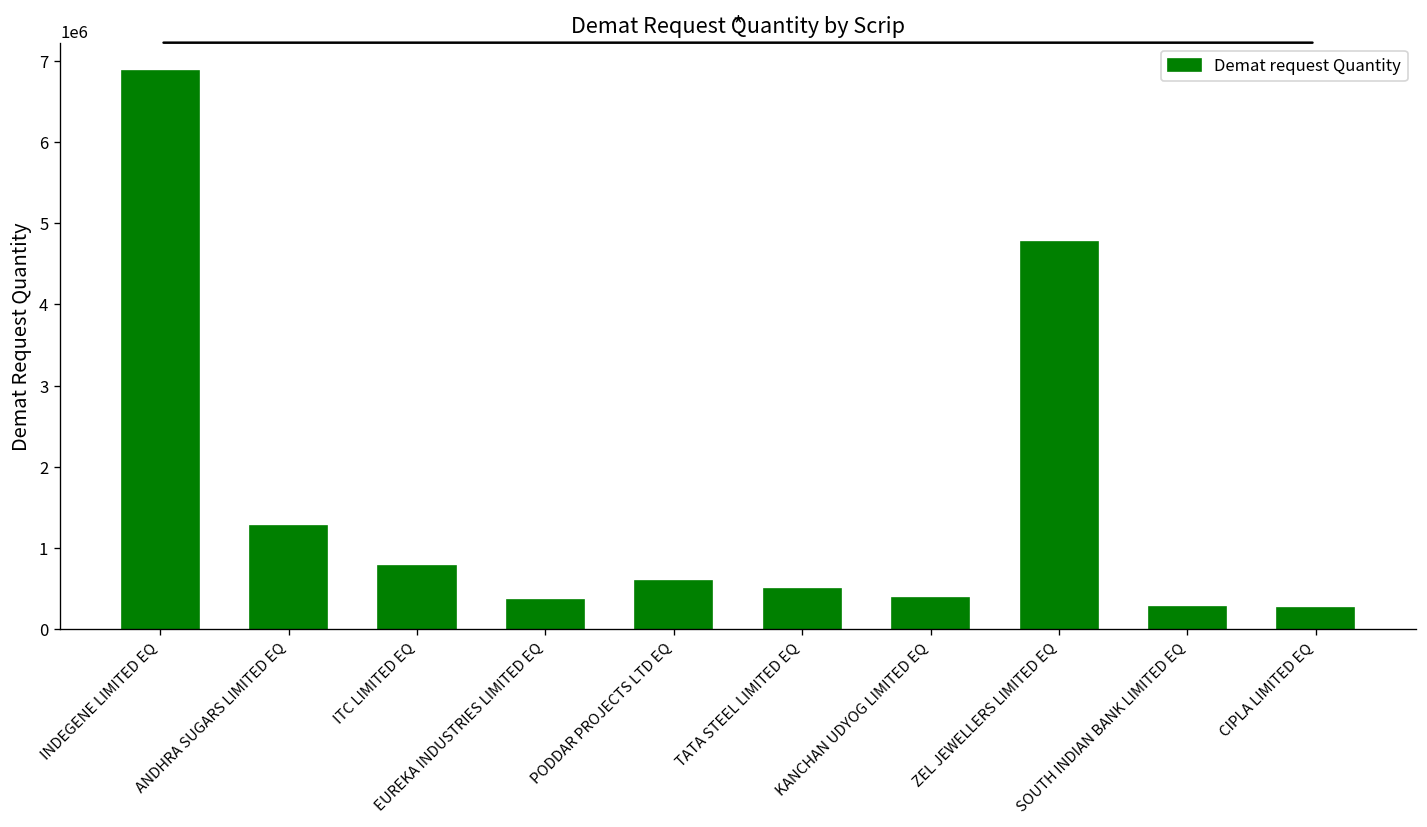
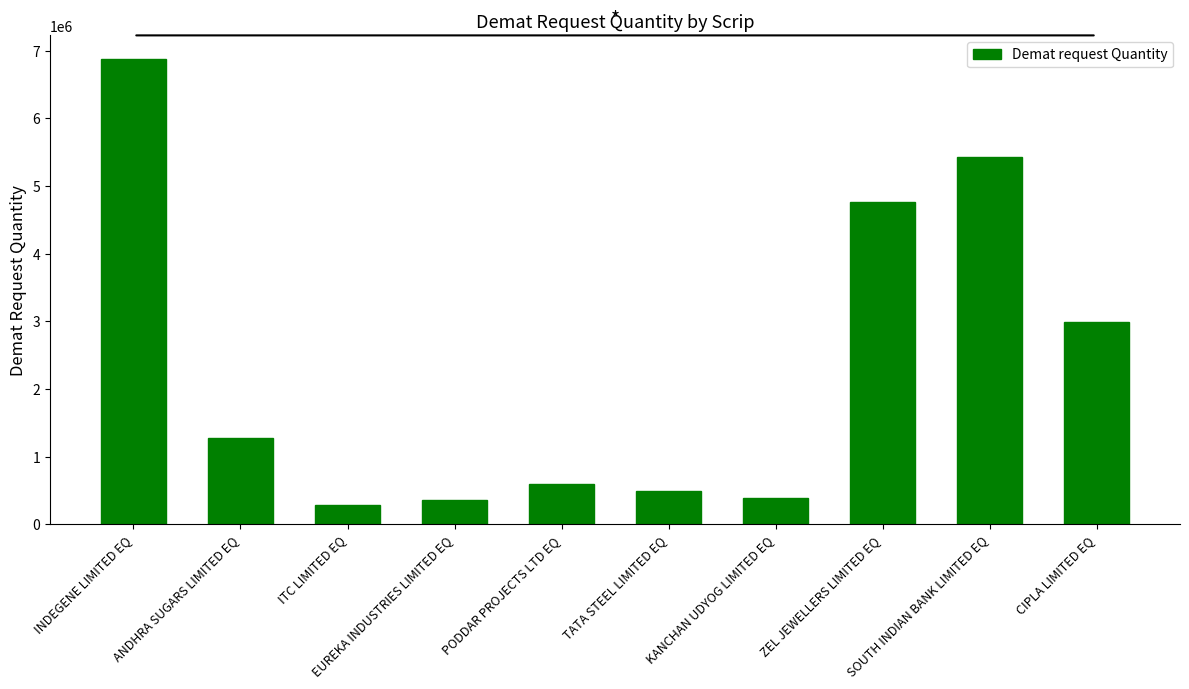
  {
    "INDEGENE LIMITED EQ": 6900000,
    "ANDHRA SUGARS LIMITED EQ": 1300000,
-   "ITC LIMITED EQ": 800000,
+   "ITC LIMITED EQ": 300000,
    "EUREKA INDUSTRIES LIMITED EQ": 400000,
    "PODDAR PROJECTS LTD EQ": 600000,
    "TATA STEEL LIMITED EQ": 500000,
    "KANCHAN UDYOG LIMITED EQ": 400000,
    "ZEL JEWELLERS LIMITED EQ": 4800000,
-   "SOUTH INDIAN BANK LIMITED EQ": 300000,
-   "CIPLA LIMITED EQ": 300000
+   "SOUTH INDIAN BANK LIMITED EQ": 5400000,
+   "CIPLA LIMITED EQ": 3000000
  }
